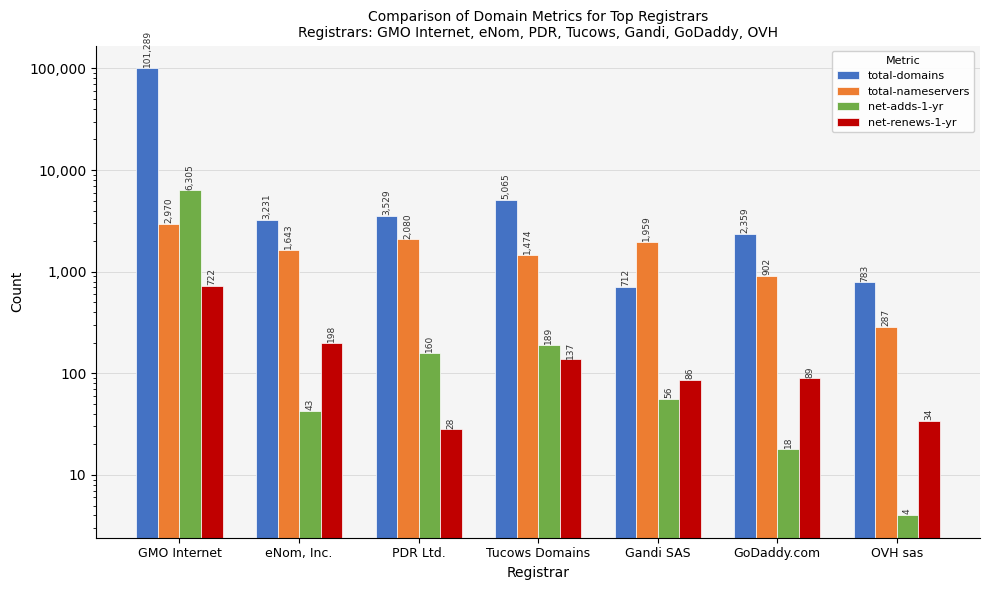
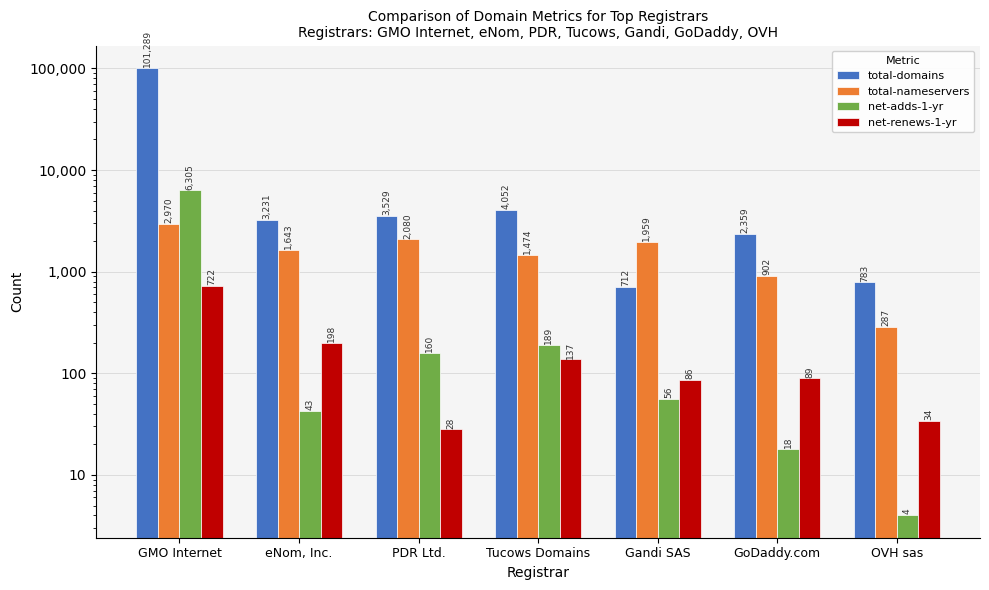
  {
    "total-domains": {
      "GMO Internet": "101,289",
      "eNom, Inc.": "3,231",
      "PDR Ltd.": "3,529",
-     "Tucows Domains": "5,065",
+     "Tucows Domains": "4,052",
      "Gandi SAS": "712",
      "GoDaddy.com": "2,359",
      "OVH sas": "783"
    },
    "total-nameservers": {
      "GMO Internet": "2,970",
      "eNom, Inc.": "1,643",
      "PDR Ltd.": "2,080",
      "Tucows Domains": "1,474",
      "Gandi SAS": "1,959",
      "GoDaddy.com": "902",
      "OVH sas": "287"
    },
    "net-adds-1-yr": {
      "GMO Internet": "6,305",
      "eNom, Inc.": "43",
      "PDR Ltd.": "160",
      "Tucows Domains": "189",
      "Gandi SAS": "56",
      "GoDaddy.com": "18",
      "OVH sas": "4"
    },
    "net-renews-1-yr": {
      "GMO Internet": "722",
      "eNom, Inc.": "198",
      "PDR Ltd.": "28",
      "Tucows Domains": "137",
      "Gandi SAS": "86",
      "GoDaddy.com": "89",
      "OVH sas": "34"
    }
  }
